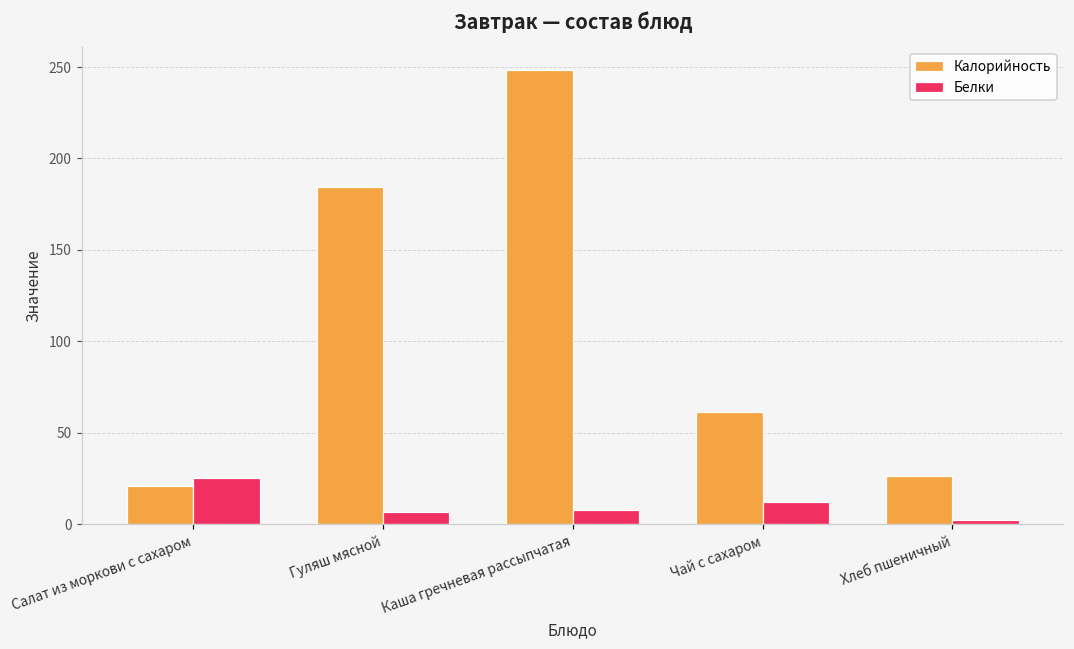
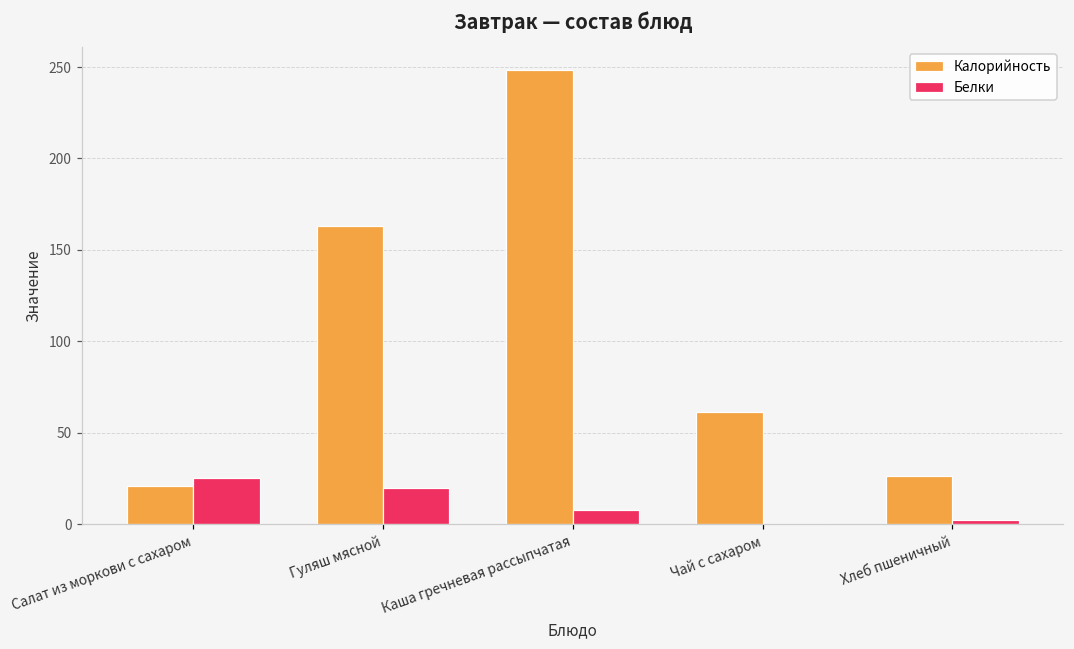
  {
    "Калорийность": {
      "Салат из моркови с сахаром": 21,
-     "Гуляш мясной": 185,
+     "Гуляш мясной": 163,
      "Каша гречневая рассыпчатая": 249,
      "Чай с сахаром": 61,
      "Хлеб пшеничный": 27
    },
    "Белки": {
      "Салат из моркови с сахаром": 25,
-     "Гуляш мясной": 7,
+     "Гуляш мясной": 20,
      "Каша гречневая рассыпчатая": 8,
-     "Чай с сахаром": 12,
+     "Чай с сахаром": 0,
      "Хлеб пшеничный": 2
    }
  }
